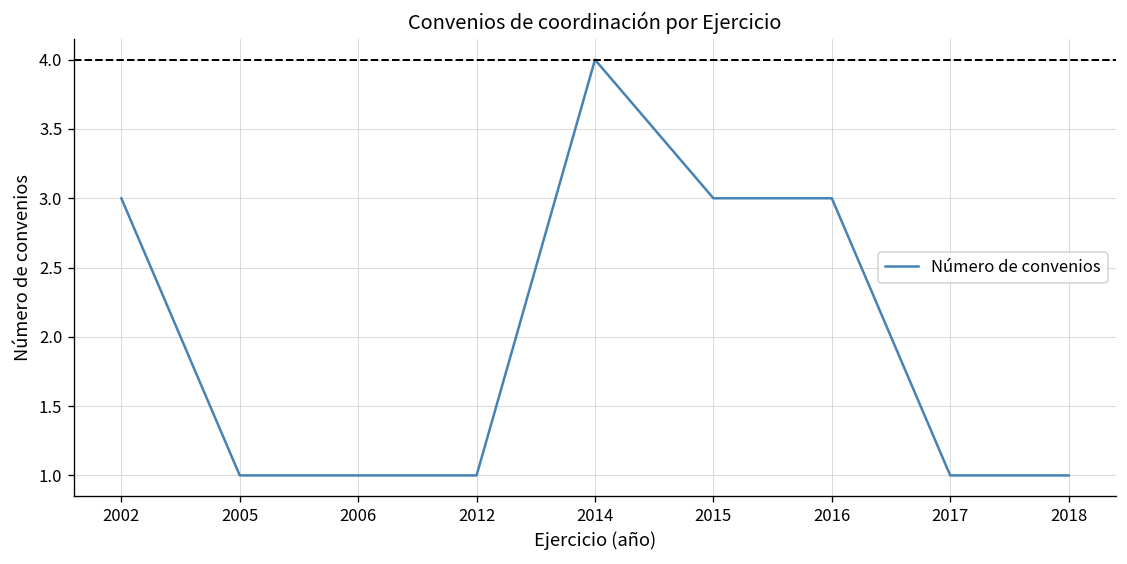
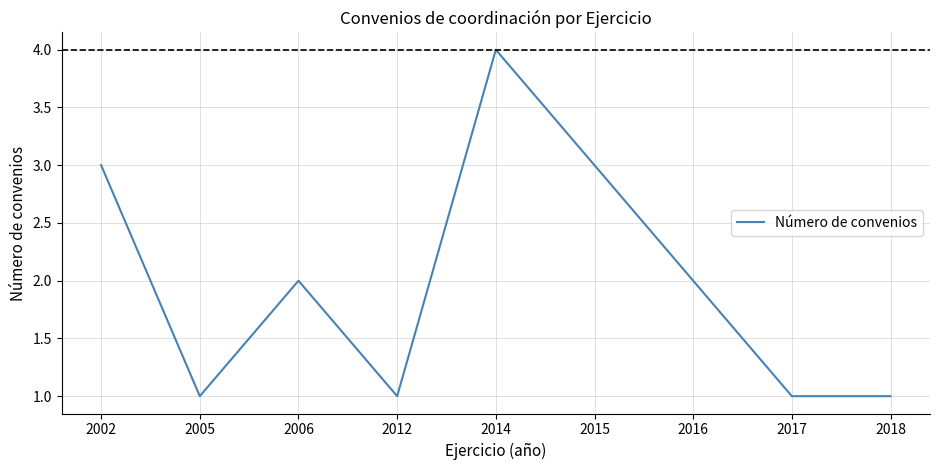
  {
    "2002": 3,
    "2005": 1,
-   "2006": 1,
+   "2006": 2,
    "2012": 1,
    "2014": 4,
    "2015": 3,
-   "2016": 3,
+   "2016": 2,
    "2017": 1,
    "2018": 1
  }
